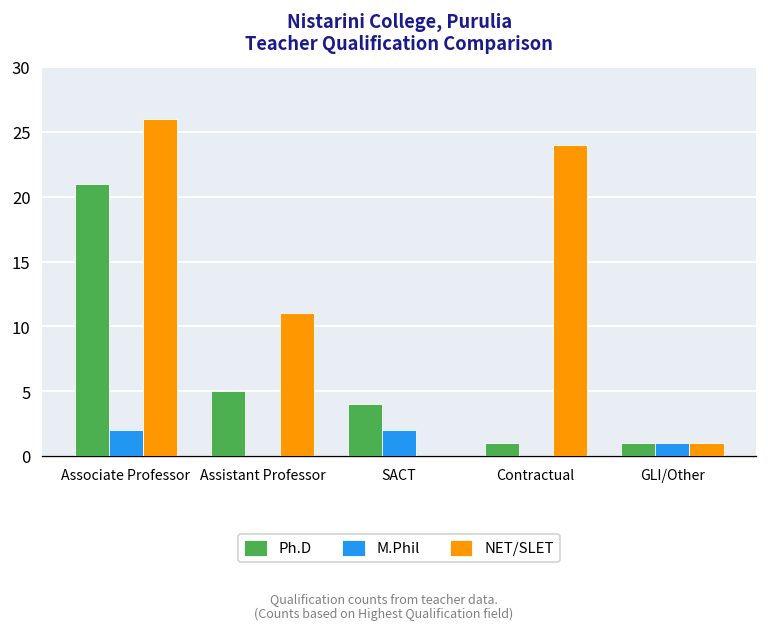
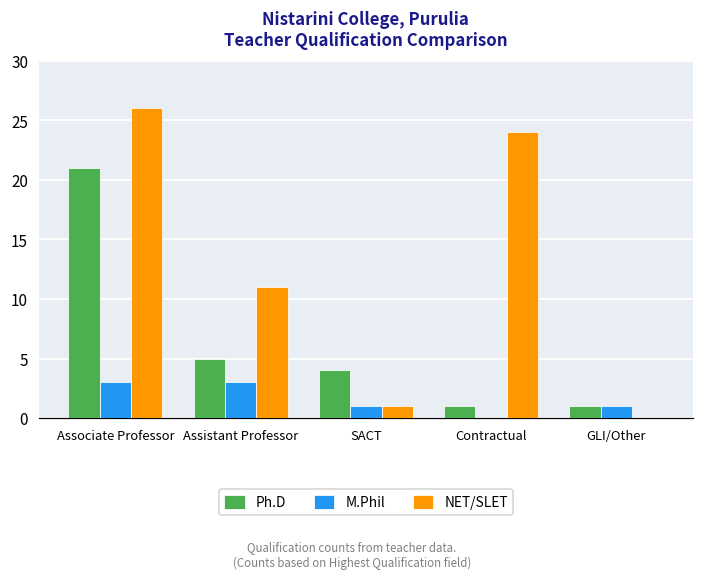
  {
    "Ph.D": {
      "Associate Professor": 21,
      "Assistant Professor": 5,
      "SACT": 4,
      "Contractual": 1,
      "GLI/Other": 1
    },
    "M.Phil": {
-     "Associate Professor": 2,
-     "Assistant Professor": 0,
-     "SACT": 2,
+     "Associate Professor": 3,
+     "Assistant Professor": 3,
+     "SACT": 1,
      "Contractual": 0,
      "GLI/Other": 1
    },
    "NET/SLET": {
      "Associate Professor": 26,
      "Assistant Professor": 11,
-     "SACT": 0,
+     "SACT": 1,
      "Contractual": 24,
-     "GLI/Other": 1
+     "GLI/Other": 0
    }
  }
